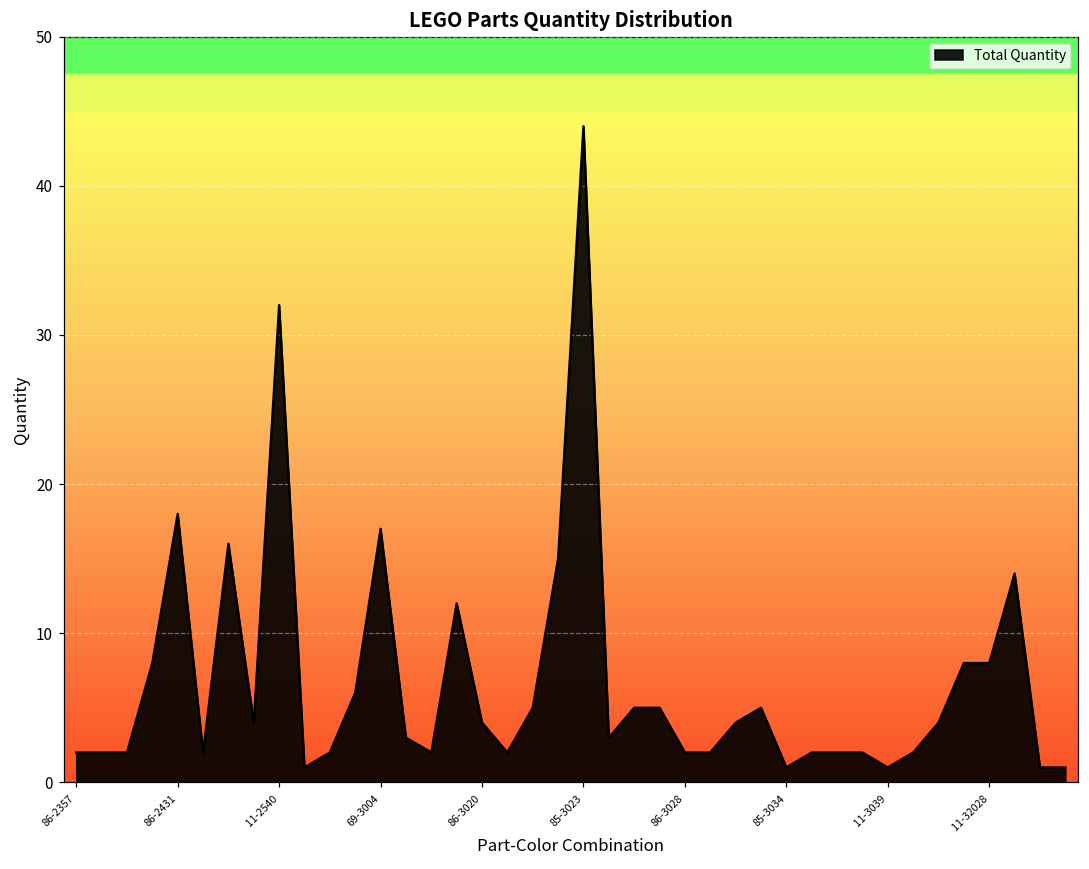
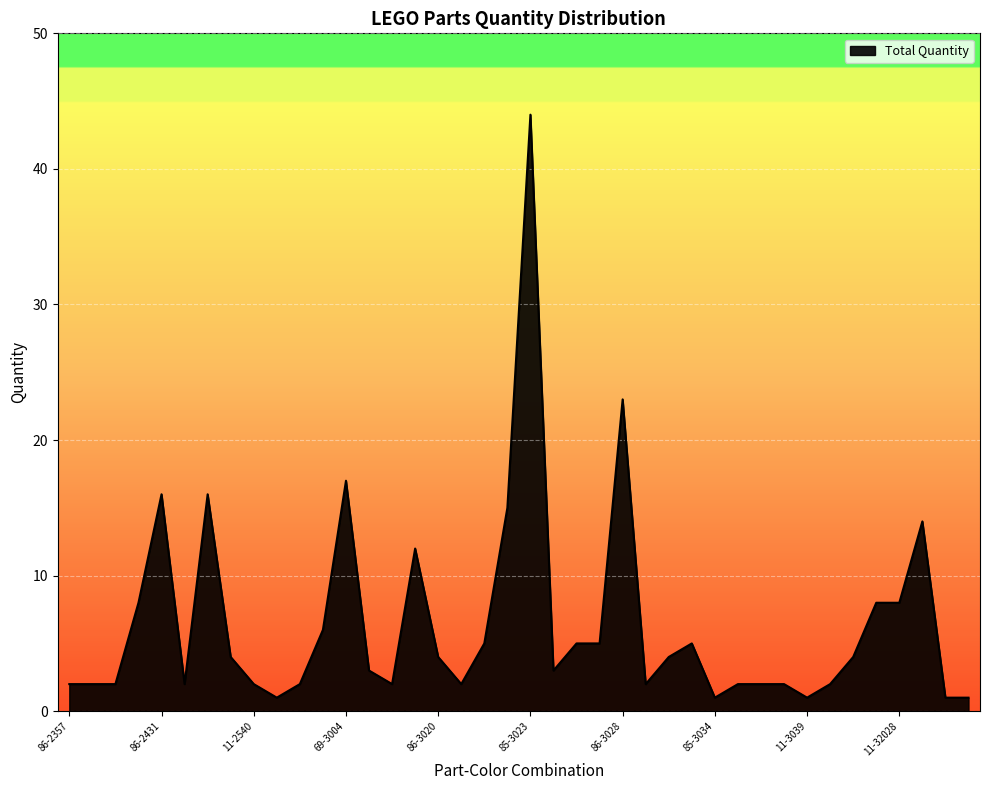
  {
    "86-2357": 2,
-   "86-2431": 18,
-   "11-2540": 32,
+   "86-2431": 16,
+   "11-2540": 2,
    "69-3004": 17,
    "86-3020": 4,
    "85-3023": 44,
-   "86-3028": 2,
+   "86-3028": 23,
    "85-3034": 1,
    "11-3039": 1,
    "11-32028": 8
  }
